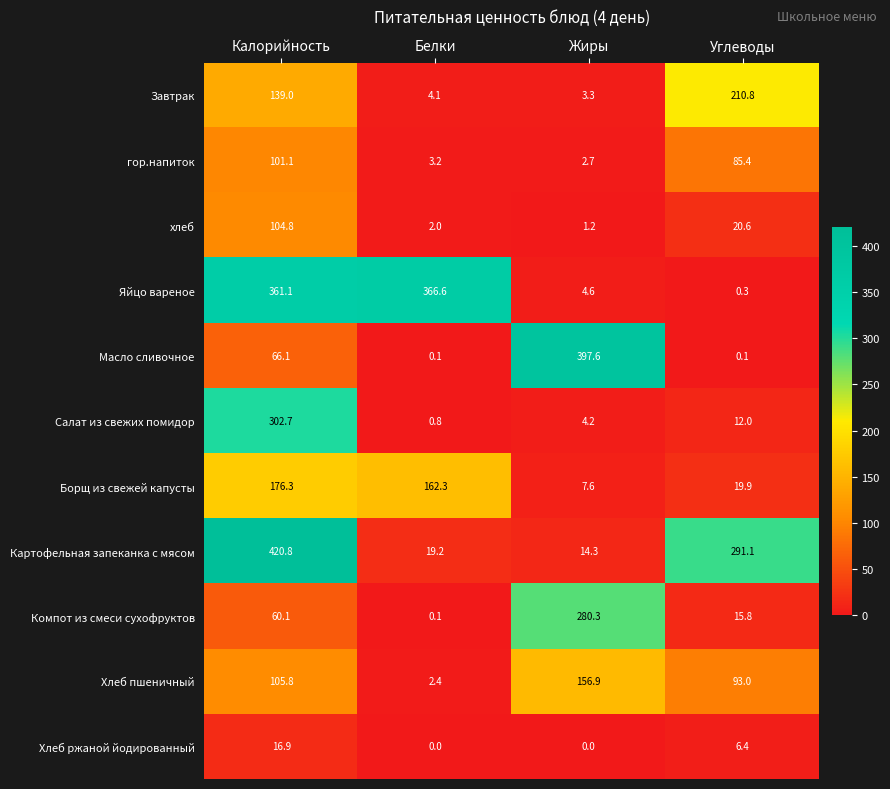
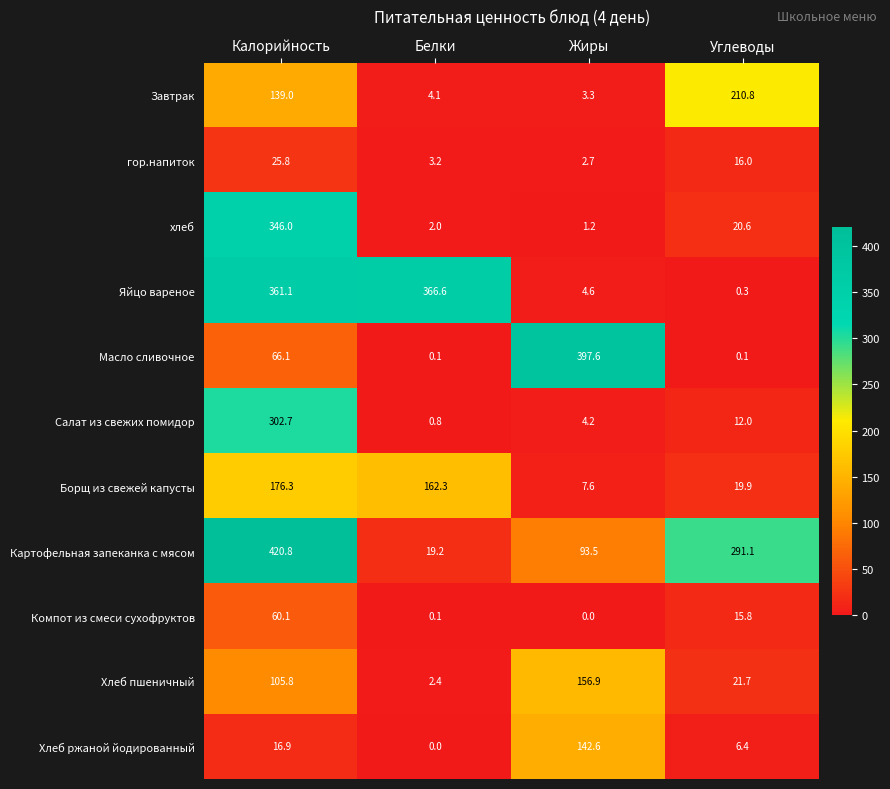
  {
    "Завтрак": {
      "Калорийность": 139.0,
      "Белки": 4.1,
      "Жиры": 3.3,
      "Углеводы": 210.8
    },
    "гор.напиток": {
-     "Калорийность": 101.1,
+     "Калорийность": 25.8,
      "Белки": 3.2,
      "Жиры": 2.7,
-     "Углеводы": 85.4
+     "Углеводы": 16.0
    },
    "хлеб": {
-     "Калорийность": 104.8,
+     "Калорийность": 346.0,
      "Белки": 2.0,
      "Жиры": 1.2,
      "Углеводы": 20.6
    },
    "Яйцо вареное": {
      "Калорийность": 361.1,
      "Белки": 366.6,
      "Жиры": 4.6,
      "Углеводы": 0.3
    },
    "Масло сливочное": {
      "Калорийность": 66.1,
      "Белки": 0.1,
      "Жиры": 397.6,
      "Углеводы": 0.1
    },
    "Салат из свежих помидор": {
      "Калорийность": 302.7,
      "Белки": 0.8,
      "Жиры": 4.2,
      "Углеводы": 12.0
    },
    "Борщ из свежей капусты": {
      "Калорийность": 176.3,
      "Белки": 162.3,
      "Жиры": 7.6,
      "Углеводы": 19.9
    },
    "Картофельная запеканка с мясом": {
      "Калорийность": 420.8,
      "Белки": 19.2,
-     "Жиры": 14.3,
+     "Жиры": 93.5,
      "Углеводы": 291.1
    },
    "Компот из смеси сухофруктов": {
      "Калорийность": 60.1,
      "Белки": 0.1,
-     "Жиры": 280.3,
+     "Жиры": 0.0,
      "Углеводы": 15.8
    },
    "Хлеб пшеничный": {
      "Калорийность": 105.8,
      "Белки": 2.4,
      "Жиры": 156.9,
-     "Углеводы": 93.0
+     "Углеводы": 21.7
    },
    "Хлеб ржаной йодированный": {
      "Калорийность": 16.9,
      "Белки": 0.0,
-     "Жиры": 0.0,
+     "Жиры": 142.6,
      "Углеводы": 6.4
    }
  }
